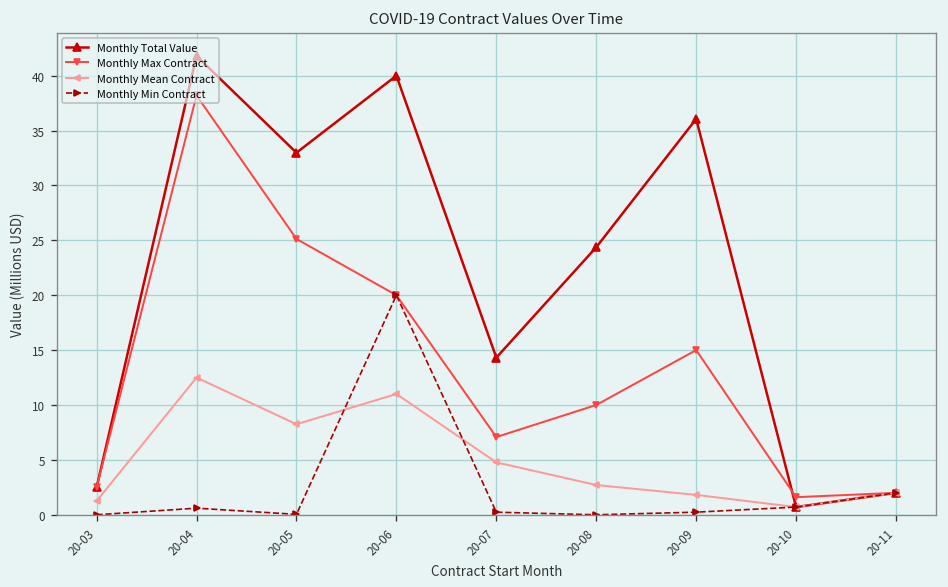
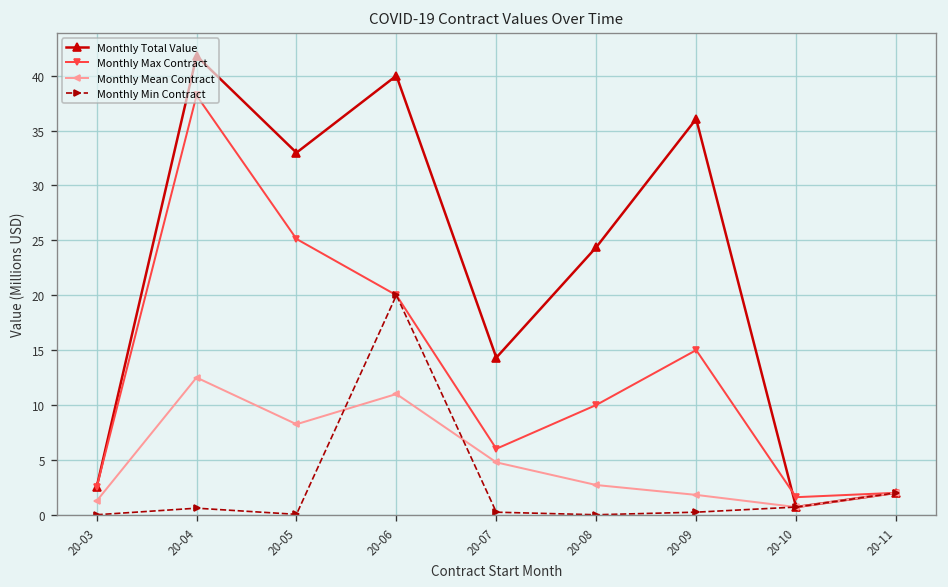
  {
    "Monthly Max Contract": {
      "20-05": 25,
-     "20-07": 7,
+     "20-07": 6,
      "20-08": 10,
      "20-09": 15,
      "20-10": 2
    },
    "Monthly Mean Contract": {
      "20-03": 1,
      "20-04": 13,
      "20-05": 8,
      "20-06": 11,
      "20-07": 5,
      "20-08": 3,
      "20-09": 2
    }
  }
